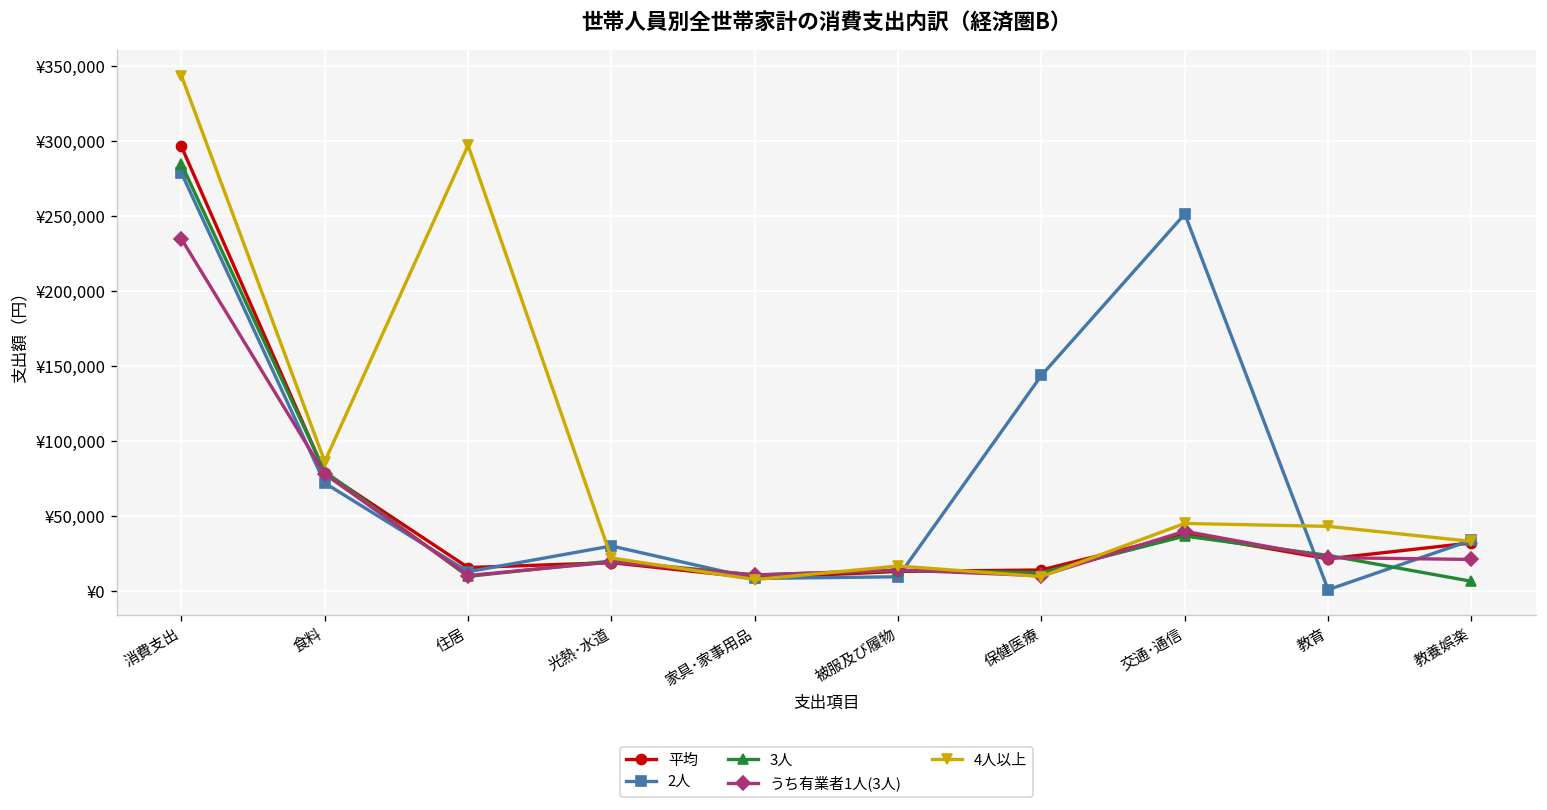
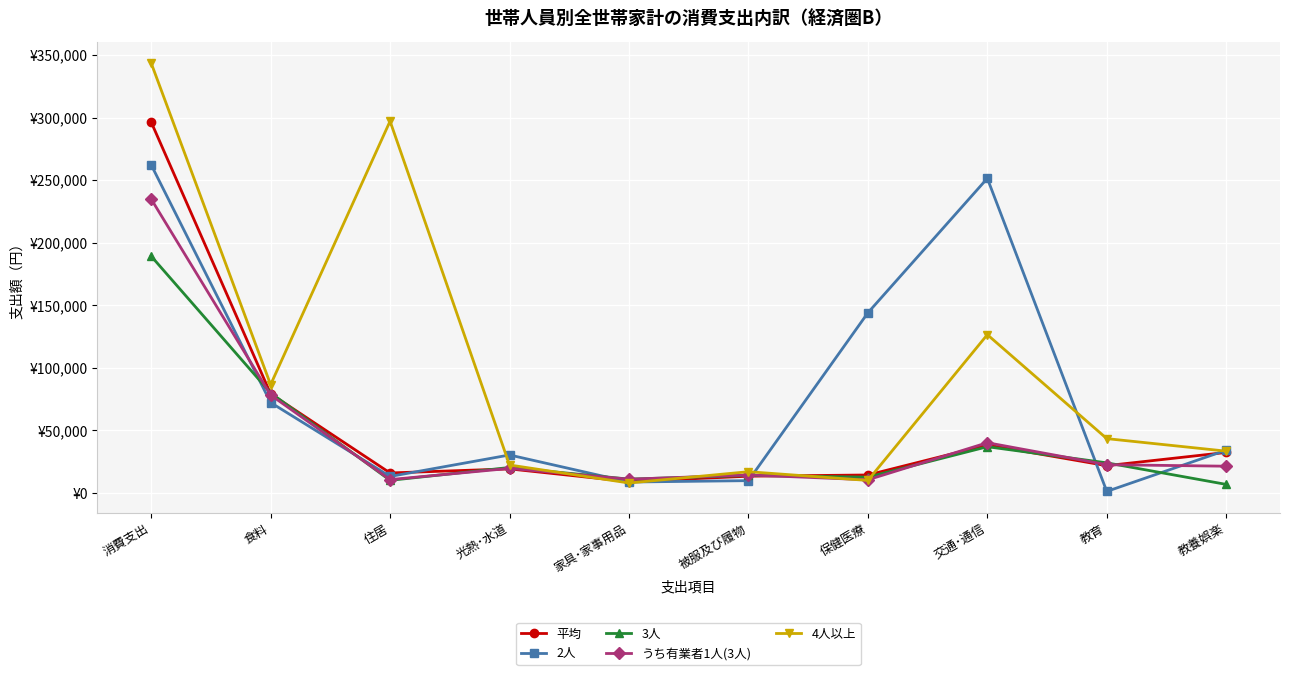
  {
    "平均": {
      "消費支出": "¥296,000",
      "住居": "¥16,000"
    },
    "2人": {
-     "消費支出": "¥279,000",
+     "消費支出": "¥262,000",
      "食料": "¥72,000",
      "住居": "¥13,000",
      "光熱･水道": "¥30,000",
      "被服及び履物": "¥10,000",
      "保健医療": "¥144,000",
      "交通･通信": "¥251,000",
      "教育": "¥1,000"
    },
    "3人": {
-     "消費支出": "¥285,000",
+     "消費支出": "¥189,000",
      "教養娯楽": "¥7,000"
    },
    "うち有業者1人(3人)": {
      "消費支出": "¥235,000",
      "教養娯楽": "¥21,000"
    },
    "4人以上": {
      "消費支出": "¥344,000",
      "食料": "¥87,000",
      "住居": "¥297,000",
      "被服及び履物": "¥17,000",
-     "交通･通信": "¥45,000",
+     "交通･通信": "¥126,000",
      "教育": "¥43,000"
    }
  }
